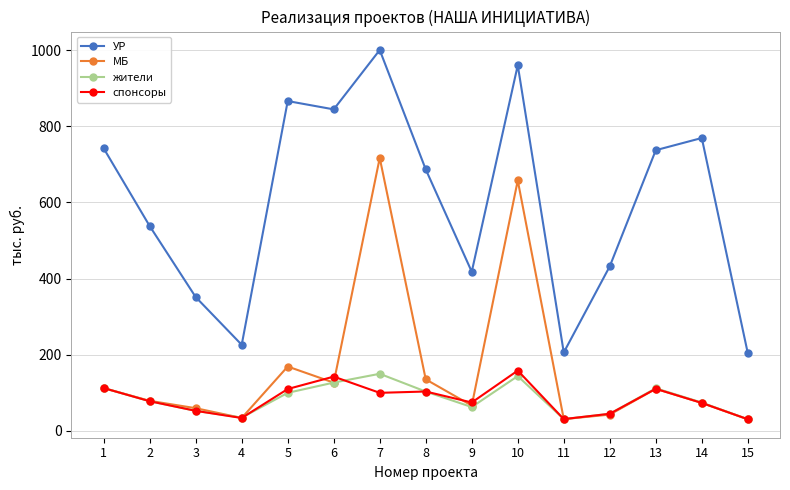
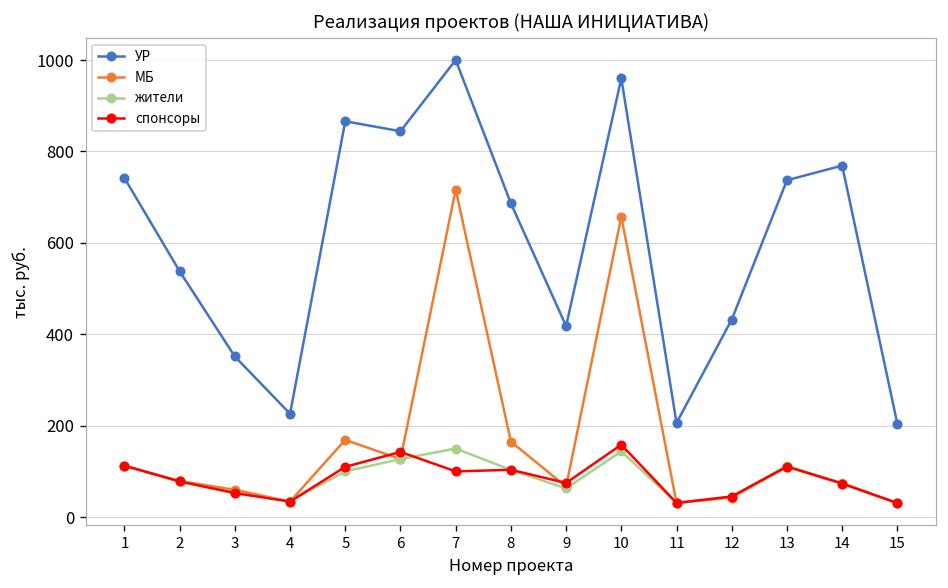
  {
    "УР": {
      "1": 740,
      "2": 540,
      "3": 350,
      "4": 230,
      "5": 870,
      "6": 840,
      "7": 1000,
      "8": 690,
      "9": 420,
      "10": 960,
      "11": 210,
      "12": 430,
      "13": 740,
      "14": 770,
      "15": 200
    },
    "МБ": {
      "3": 60,
      "5": 170,
      "7": 720,
-     "8": 140,
+     "8": 170,
      "10": 660
    },
    "жители": {
      "5": 100,
      "7": 150,
      "10": 140
    },
    "спонсоры": {
      "5": 110,
      "6": 140,
      "7": 100,
      "9": 70,
      "10": 160
    }
  }
